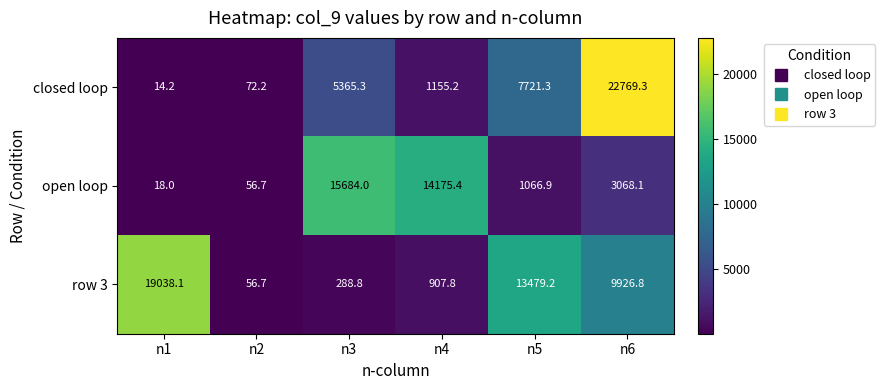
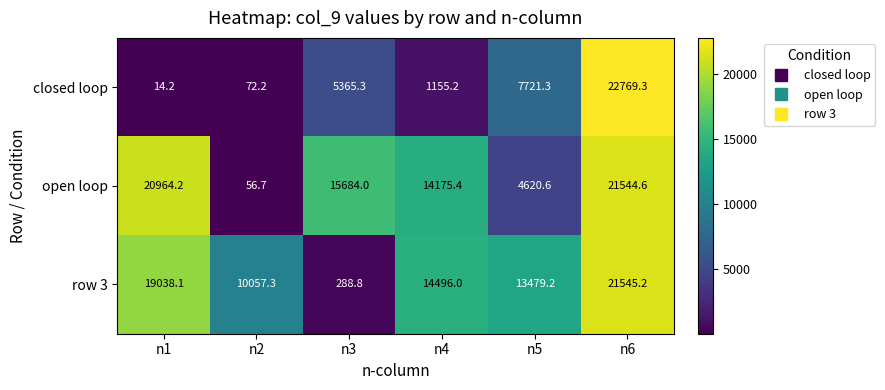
  {
    "closed loop": {
      "n1": 14.2,
      "n2": 72.2,
      "n3": 5365.3,
      "n4": 1155.2,
      "n5": 7721.3,
      "n6": 22769.3
    },
    "open loop": {
-     "n1": 18.0,
+     "n1": 20964.2,
      "n2": 56.7,
      "n3": 15684.0,
      "n4": 14175.4,
-     "n5": 1066.9,
-     "n6": 3068.1
+     "n5": 4620.6,
+     "n6": 21544.6
    },
    "row 3": {
      "n1": 19038.1,
-     "n2": 56.7,
+     "n2": 10057.3,
      "n3": 288.8,
-     "n4": 907.8,
+     "n4": 14496.0,
      "n5": 13479.2,
-     "n6": 9926.8
+     "n6": 21545.2
    }
  }
